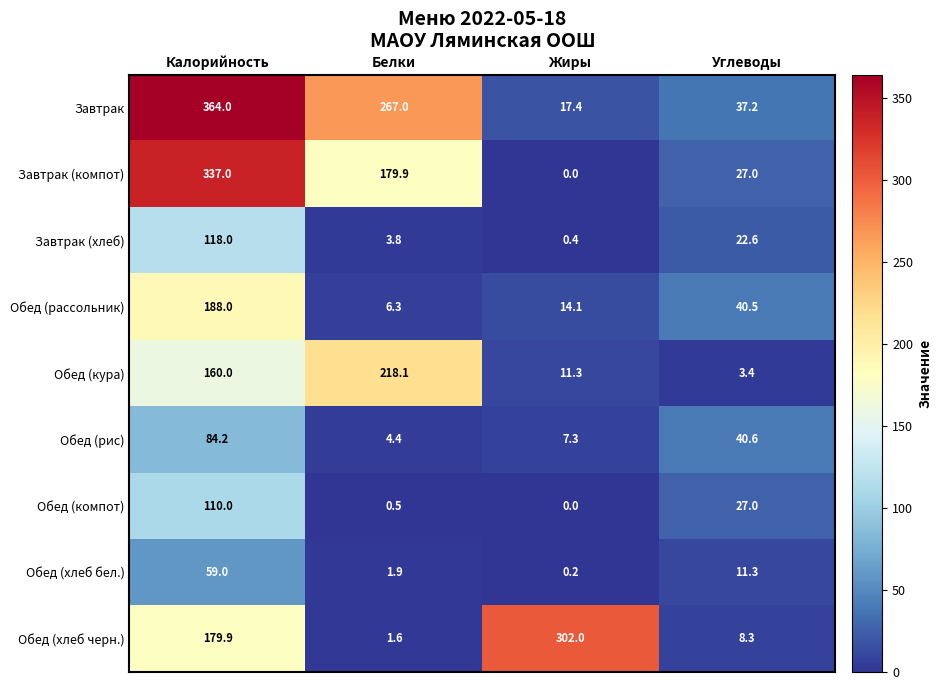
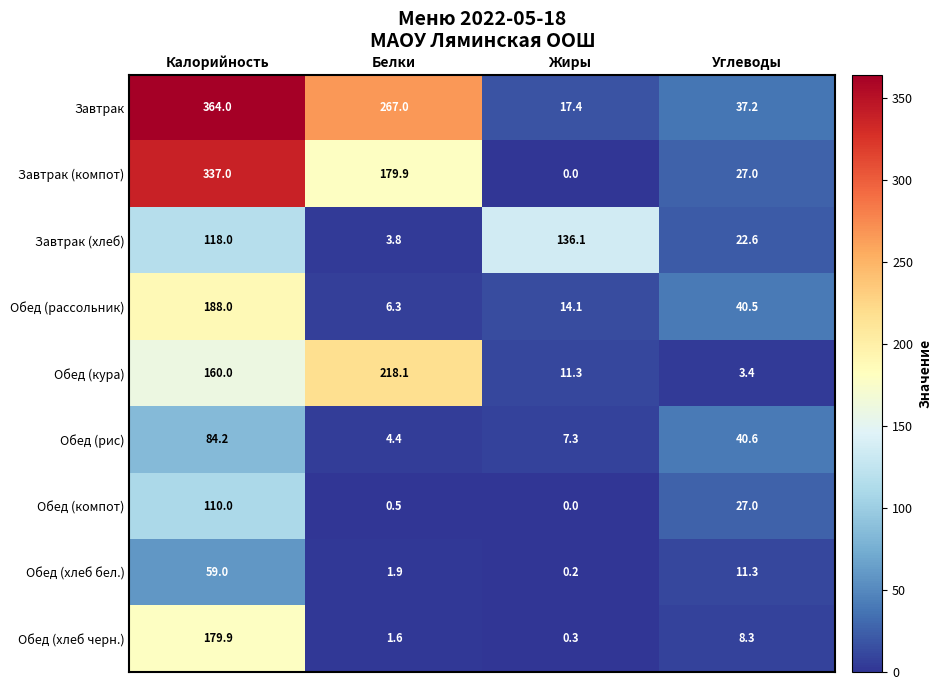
  {
    "Завтрак": {
      "Калорийность": 364.0,
      "Белки": 267.0,
      "Жиры": 17.4,
      "Углеводы": 37.2
    },
    "Завтрак (компот)": {
      "Калорийность": 337.0,
      "Белки": 179.9,
      "Жиры": 0.0,
      "Углеводы": 27.0
    },
    "Завтрак (хлеб)": {
      "Калорийность": 118.0,
      "Белки": 3.8,
-     "Жиры": 0.4,
+     "Жиры": 136.1,
      "Углеводы": 22.6
    },
    "Обед (рассольник)": {
      "Калорийность": 188.0,
      "Белки": 6.3,
      "Жиры": 14.1,
      "Углеводы": 40.5
    },
    "Обед (кура)": {
      "Калорийность": 160.0,
      "Белки": 218.1,
      "Жиры": 11.3,
      "Углеводы": 3.4
    },
    "Обед (рис)": {
      "Калорийность": 84.2,
      "Белки": 4.4,
      "Жиры": 7.3,
      "Углеводы": 40.6
    },
    "Обед (компот)": {
      "Калорийность": 110.0,
      "Белки": 0.5,
      "Жиры": 0.0,
      "Углеводы": 27.0
    },
    "Обед (хлеб бел.)": {
      "Калорийность": 59.0,
      "Белки": 1.9,
      "Жиры": 0.2,
      "Углеводы": 11.3
    },
    "Обед (хлеб черн.)": {
      "Калорийность": 179.9,
      "Белки": 1.6,
-     "Жиры": 302.0,
+     "Жиры": 0.3,
      "Углеводы": 8.3
    }
  }
